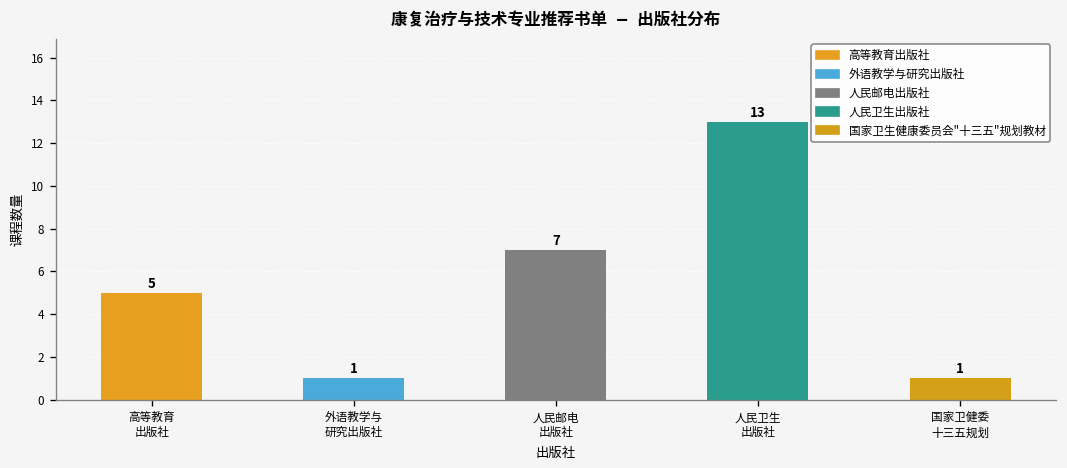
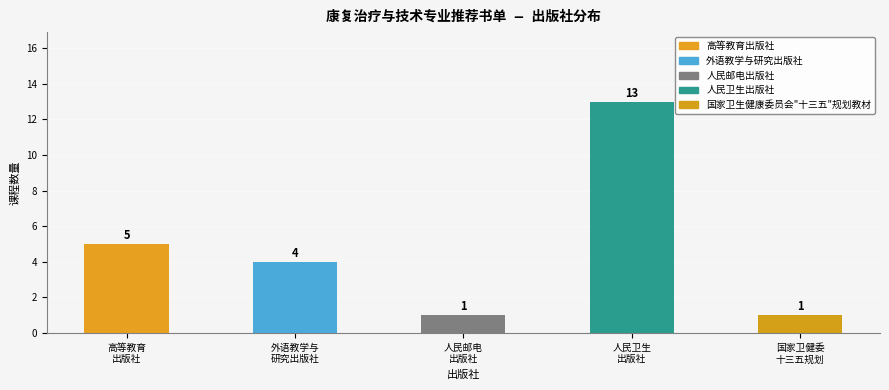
  {
    "高等教育 出版社": 5,
-   "外语教学与 研究出版社": 1,
-   "人民邮电 出版社": 7,
+   "外语教学与 研究出版社": 4,
+   "人民邮电 出版社": 1,
    "人民卫生 出版社": 13,
    "国家卫健委 十三五规划": 1
  }
